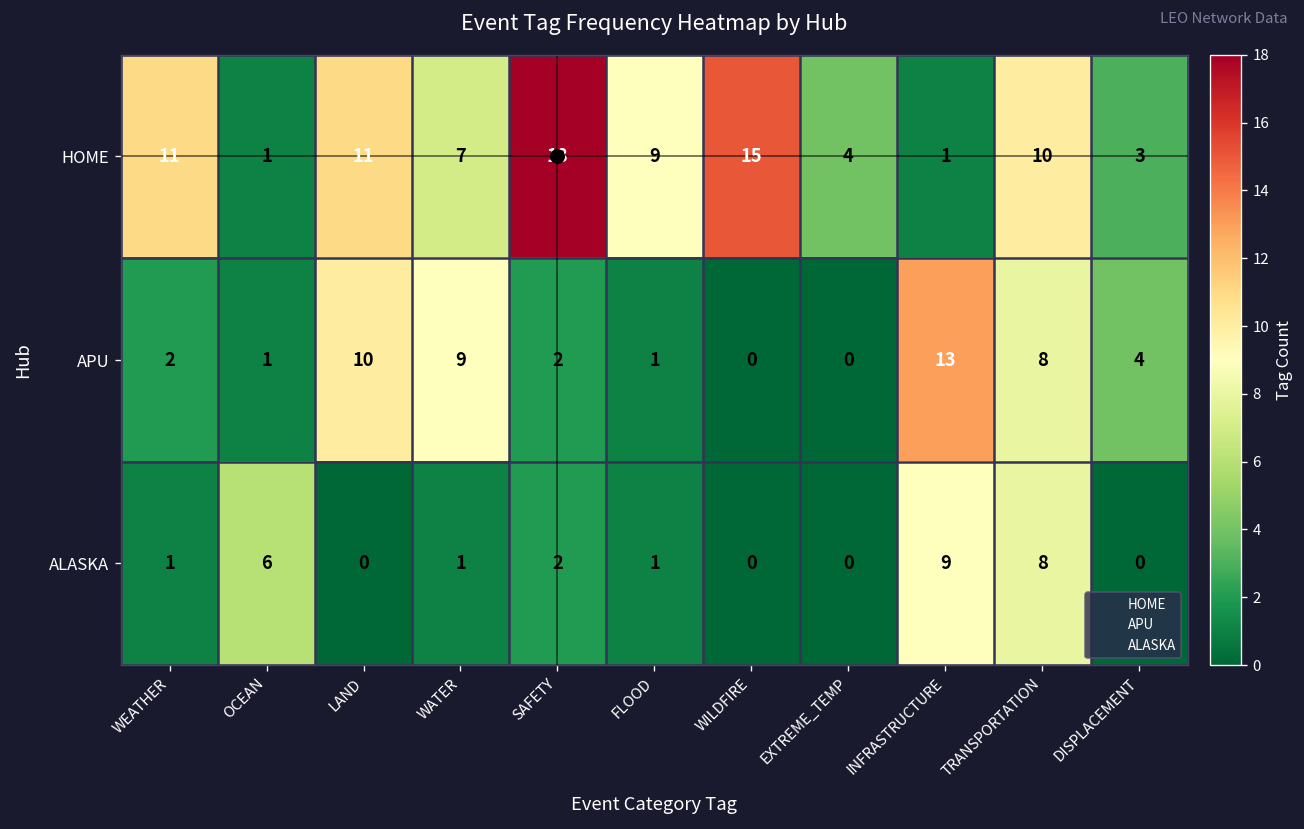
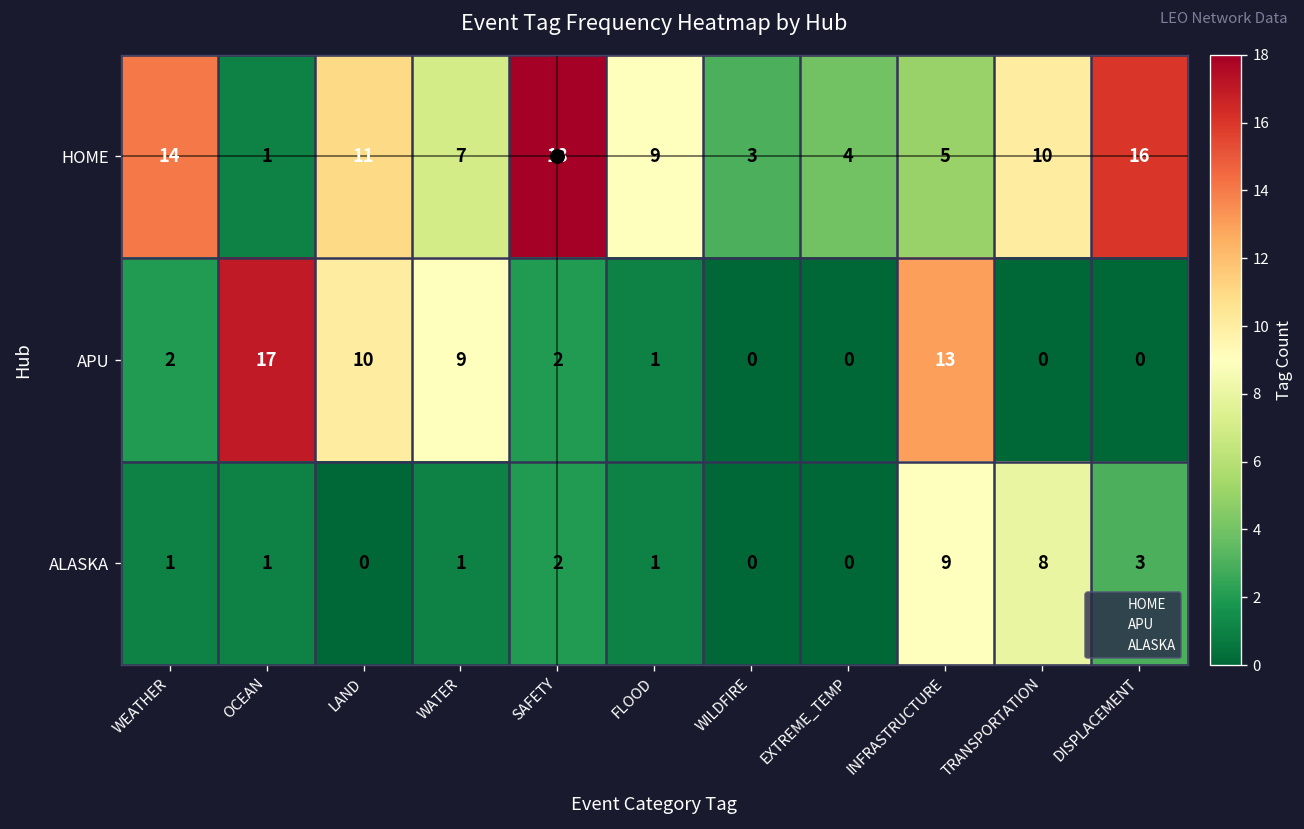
  {
    "HOME": {
-     "WEATHER": 11,
-     "WILDFIRE": 15,
-     "INFRASTRUCTURE": 1,
-     "DISPLACEMENT": 3
+     "WEATHER": 14,
+     "WILDFIRE": 3,
+     "INFRASTRUCTURE": 5,
+     "DISPLACEMENT": 16
    },
    "APU": {
-     "OCEAN": 1,
-     "TRANSPORTATION": 8,
-     "DISPLACEMENT": 4
+     "OCEAN": 17,
+     "TRANSPORTATION": 0,
+     "DISPLACEMENT": 0
    },
    "ALASKA": {
-     "OCEAN": 6,
-     "DISPLACEMENT": 0
+     "OCEAN": 1,
+     "DISPLACEMENT": 3
    }
  }
